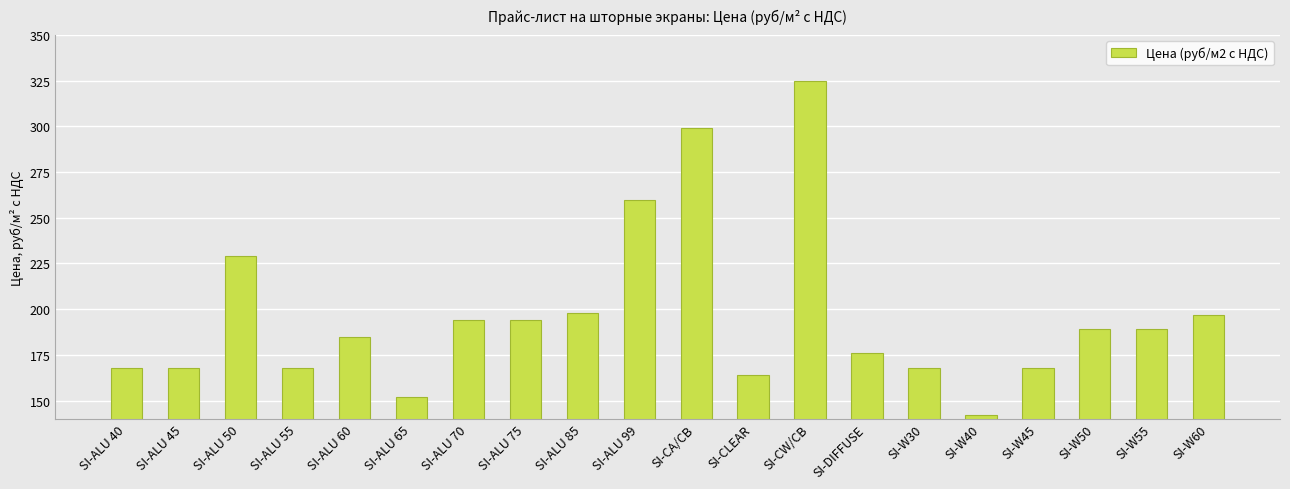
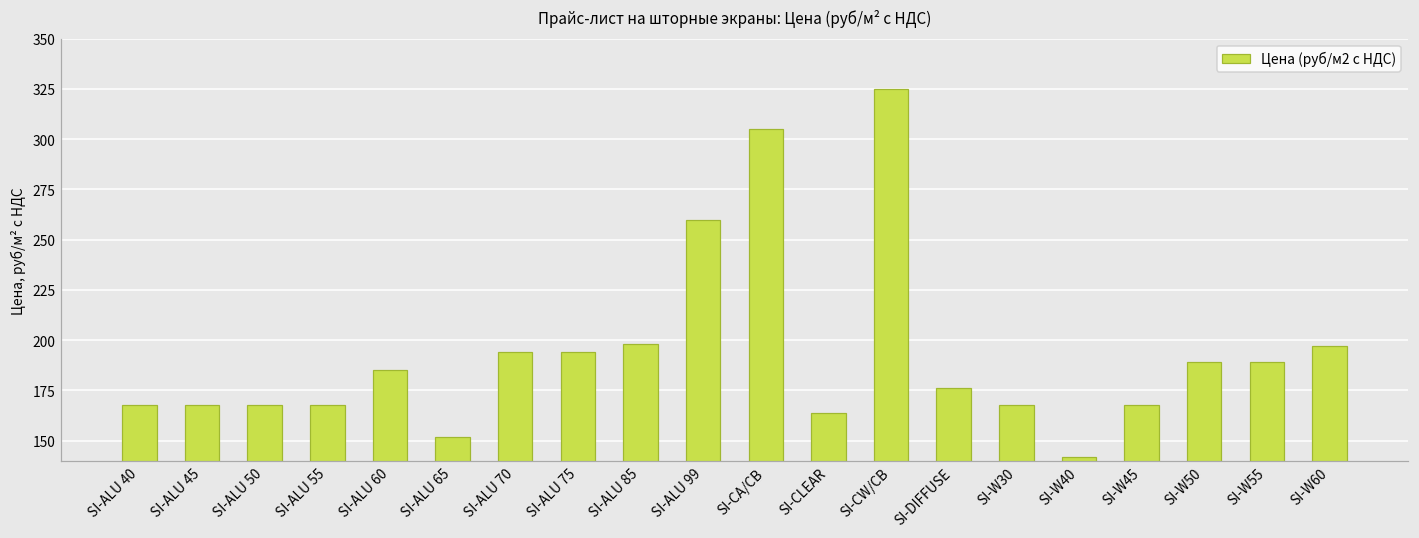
  {
    "SI-ALU 40": 168,
    "SI-ALU 45": 168,
-   "SI-ALU 50": 229,
+   "SI-ALU 50": 168,
    "SI-ALU 55": 168,
    "SI-ALU 60": 185,
    "SI-ALU 65": 152,
    "SI-ALU 70": 194,
    "SI-ALU 75": 194,
    "SI-ALU 85": 198,
    "SI-ALU 99": 260,
-   "SI-CA/CB": 299,
+   "SI-CA/CB": 305,
    "SI-CLEAR": 164,
    "SI-CW/CB": 325,
    "SI-DIFFUSE": 176,
    "SI-W30": 168,
    "SI-W40": 142,
    "SI-W45": 168,
    "SI-W50": 189,
    "SI-W55": 189,
    "SI-W60": 197
  }
